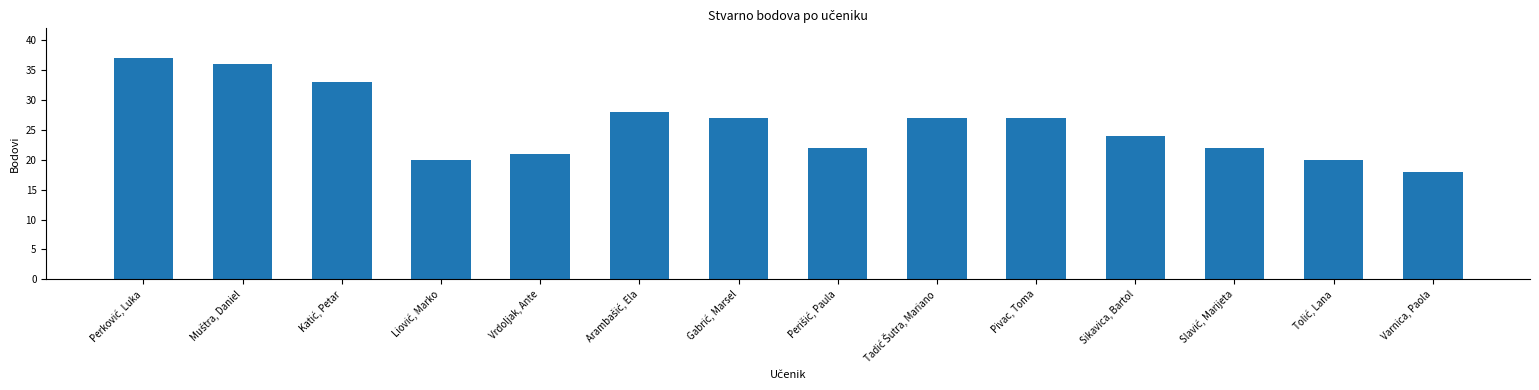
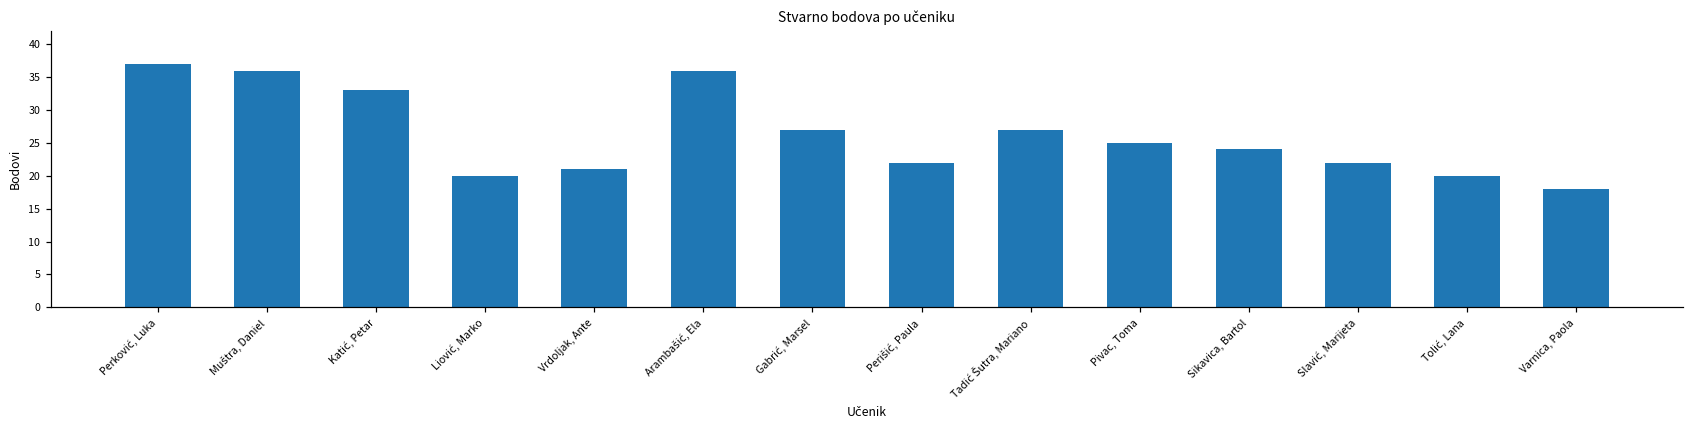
  {
    "Perković, Luka": 37,
    "Muštra, Daniel": 36,
    "Katić, Petar": 33,
    "Liović, Marko": 20,
    "Vrdoljak, Ante": 21,
-   "Arambašić, Ela": 28,
+   "Arambašić, Ela": 36,
    "Gabrić, Marsel": 27,
    "Perišić, Paula": 22,
    "Tadić Šutra, Mariano": 27,
-   "Pivac, Toma": 27,
+   "Pivac, Toma": 25,
    "Sikavica, Bartol": 24,
    "Slavić, Marijeta": 22,
    "Tolić, Lana": 20,
    "Varnica, Paola": 18
  }
